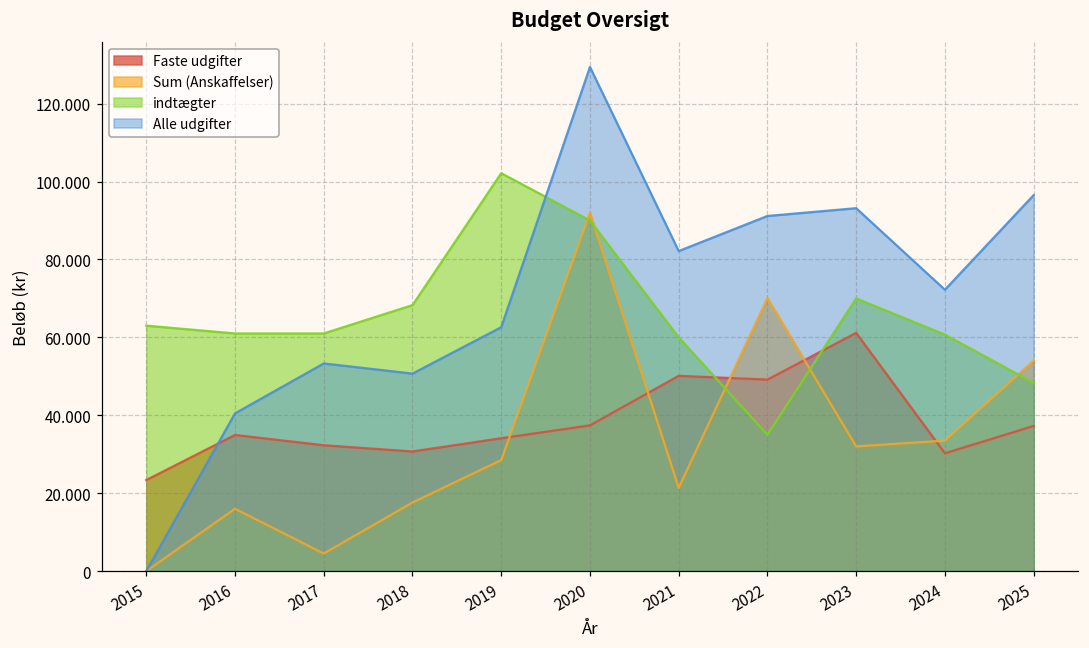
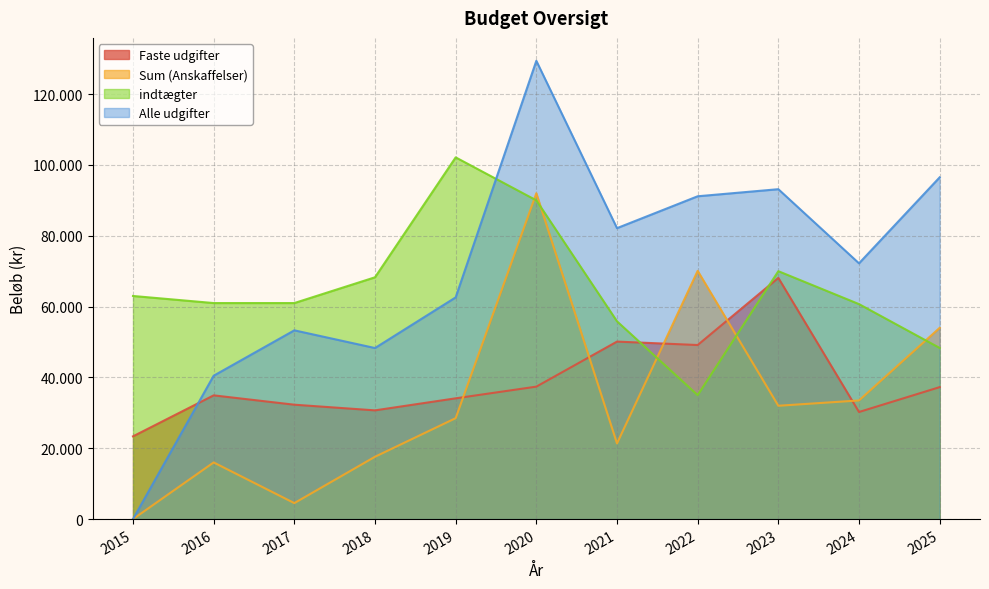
  {
    "Faste udgifter": {
      "2015": 23,
      "2016": 35,
      "2017": 32,
      "2018": 31,
      "2019": 34,
      "2020": 37,
      "2021": 50,
      "2022": 49,
-     "2023": 61,
+     "2023": 68,
      "2024": 30,
      "2025": 37
    },
    "Sum (Anskaffelser)": {
      "2016": 16,
      "2017": 5,
      "2018": 18,
      "2019": 29,
      "2020": 92,
      "2021": 21,
      "2022": 70,
      "2023": 32,
      "2024": 34,
      "2025": 54
    },
    "indtægter": {
      "2015": 63,
      "2016": 61,
      "2017": 61,
      "2018": 68,
      "2019": 102,
      "2020": 90,
-     "2021": 60,
+     "2021": 56,
      "2022": 35,
      "2023": 70,
      "2024": 61,
      "2025": 48
    },
    "Alle udgifter": {
      "2016": 40,
      "2017": 53,
-     "2018": 51,
+     "2018": 48,
      "2019": 63,
      "2020": 129,
      "2021": 82,
      "2022": 91,
      "2023": 93,
      "2024": 72,
      "2025": 97
    }
  }
